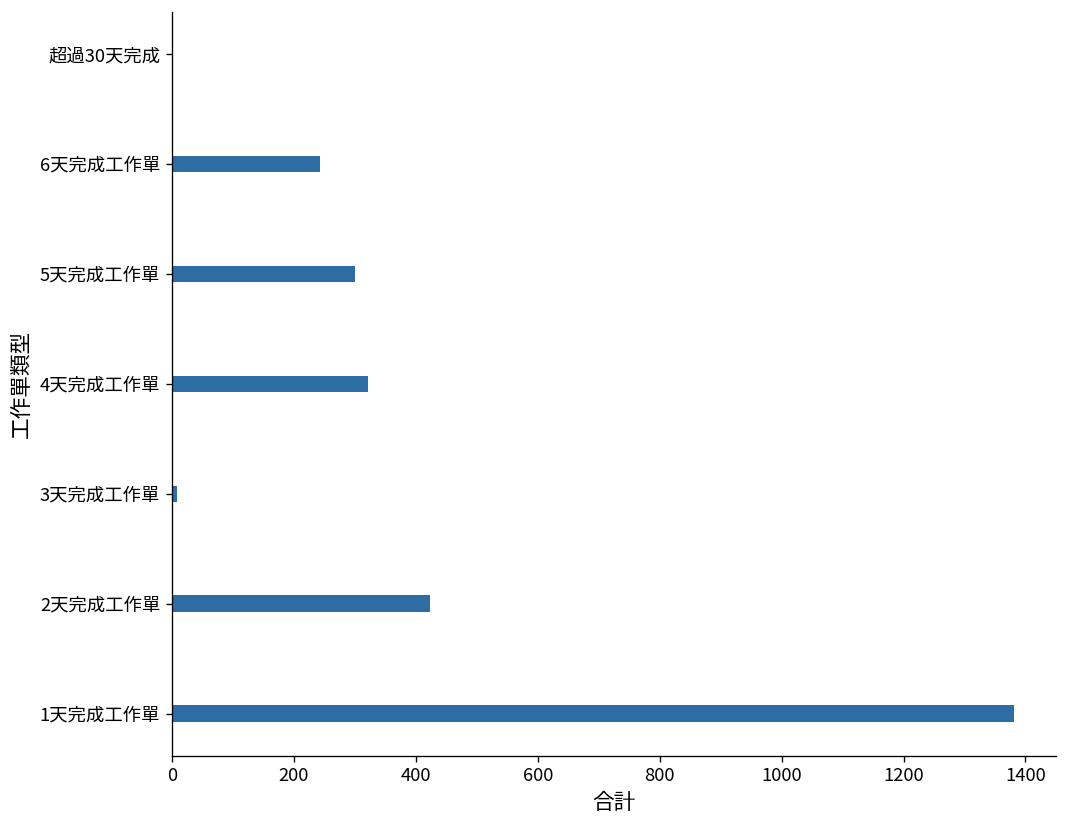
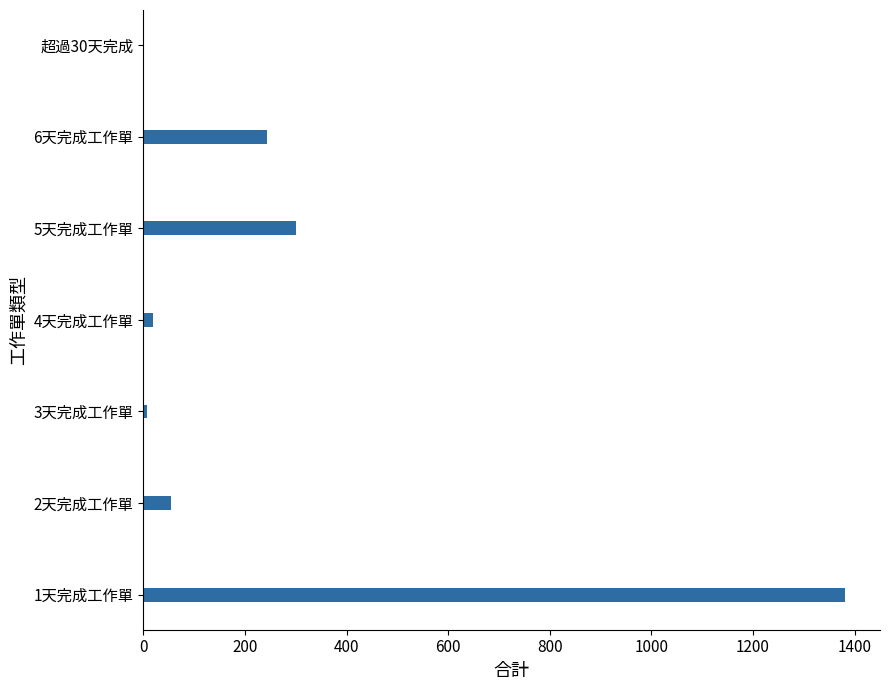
  {
    "超過30天完成": 0,
    "6天完成工作單": 240,
    "5天完成工作單": 300,
-   "4天完成工作單": 320,
+   "4天完成工作單": 20,
    "3天完成工作單": 10,
-   "2天完成工作單": 420,
+   "2天完成工作單": 60,
    "1天完成工作單": 1380
  }
